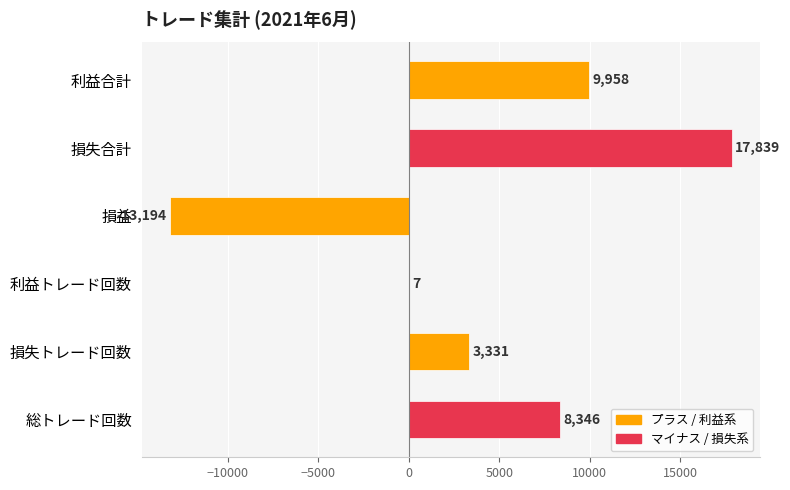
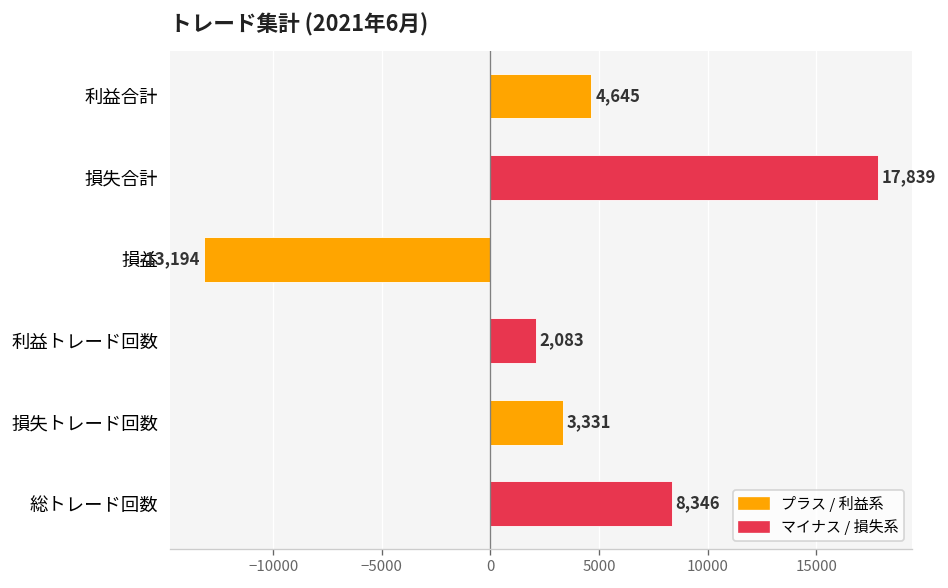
  {
-   "利益合計": "9,958",
+   "利益合計": "4,645",
    "損失合計": "17,839",
    "損益": "-13,194",
-   "利益トレード回数": "7",
+   "利益トレード回数": "2,083",
    "損失トレード回数": "3,331",
    "総トレード回数": "8,346"
  }
